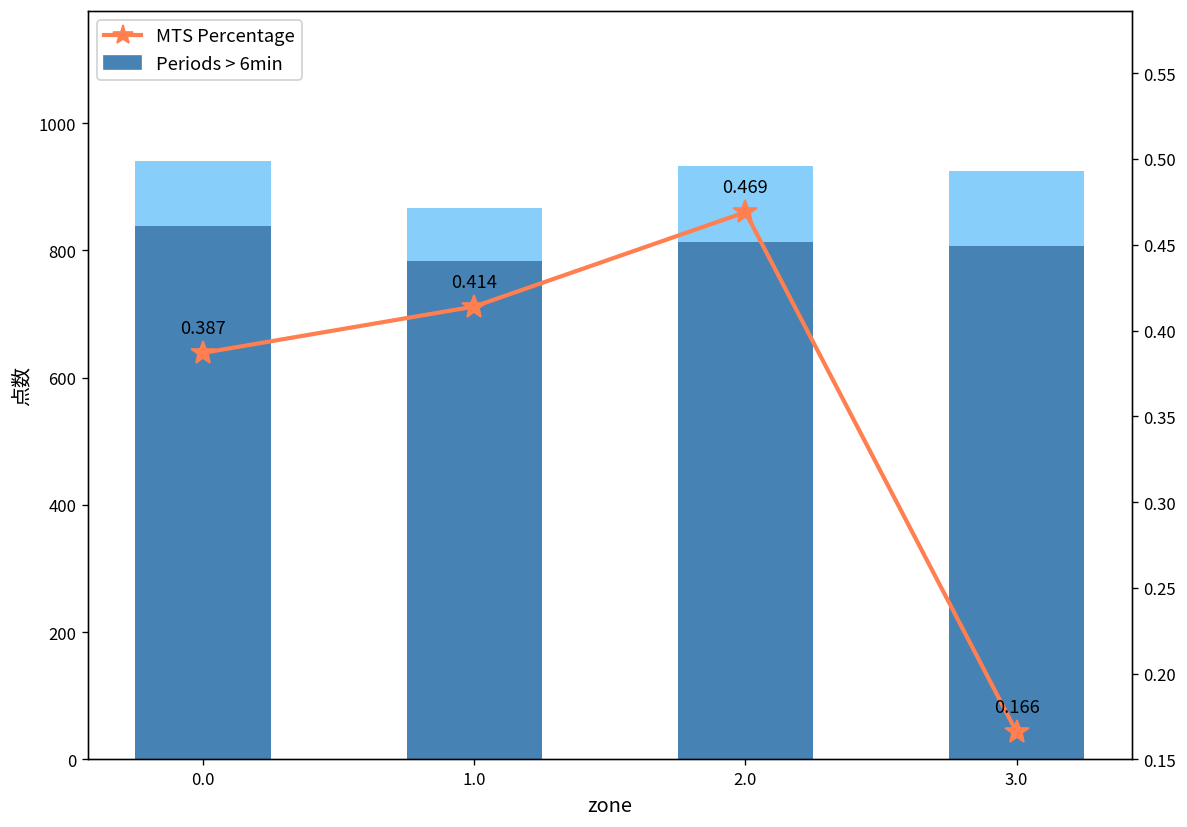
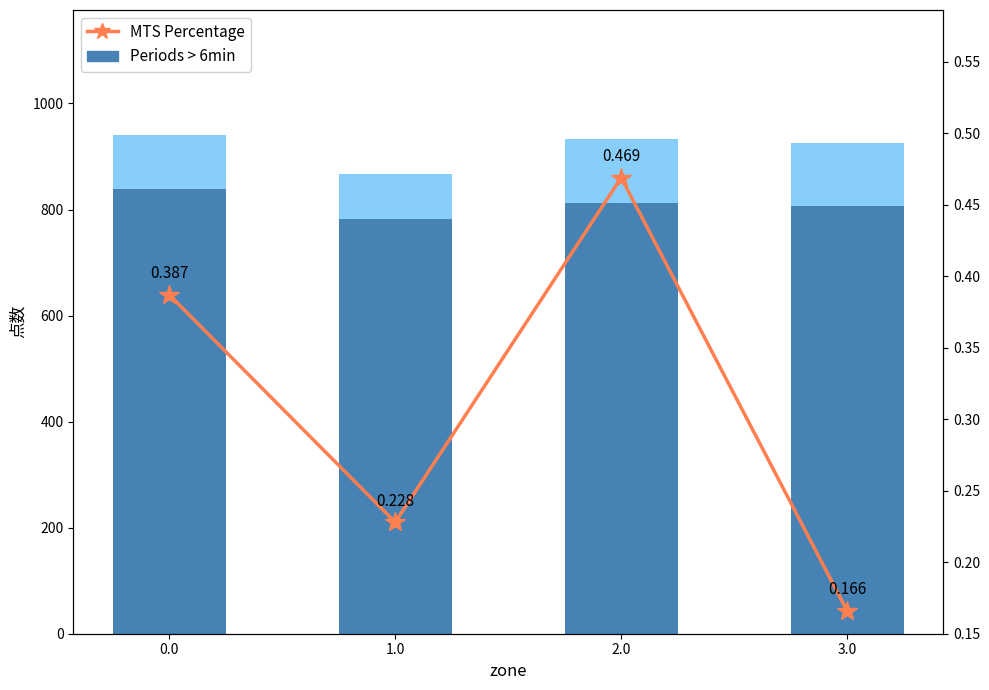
  {
    "MTS Percentage": {
      "0.0": 0.387,
-     "1.0": 0.414,
+     "1.0": 0.228,
      "2.0": 0.469,
      "3.0": 0.166
    }
  }
